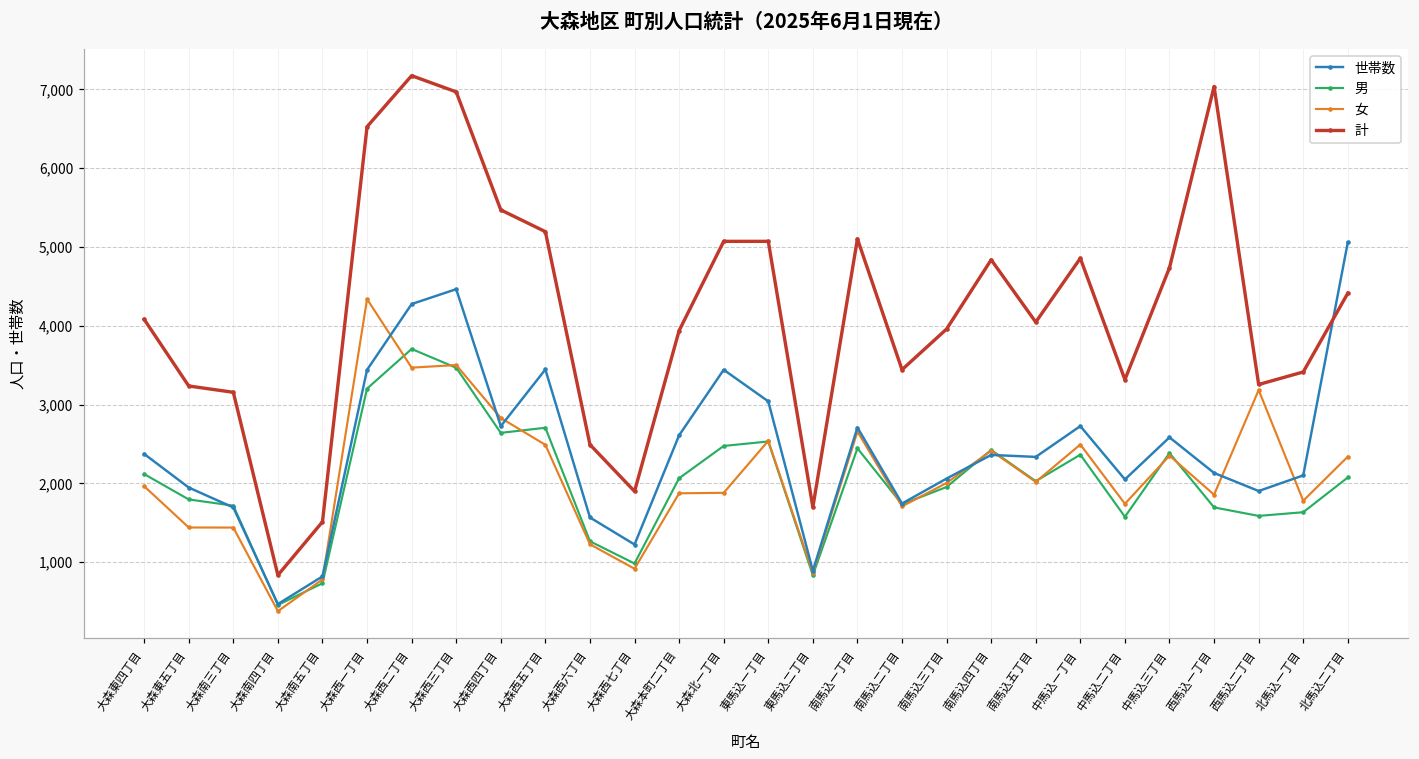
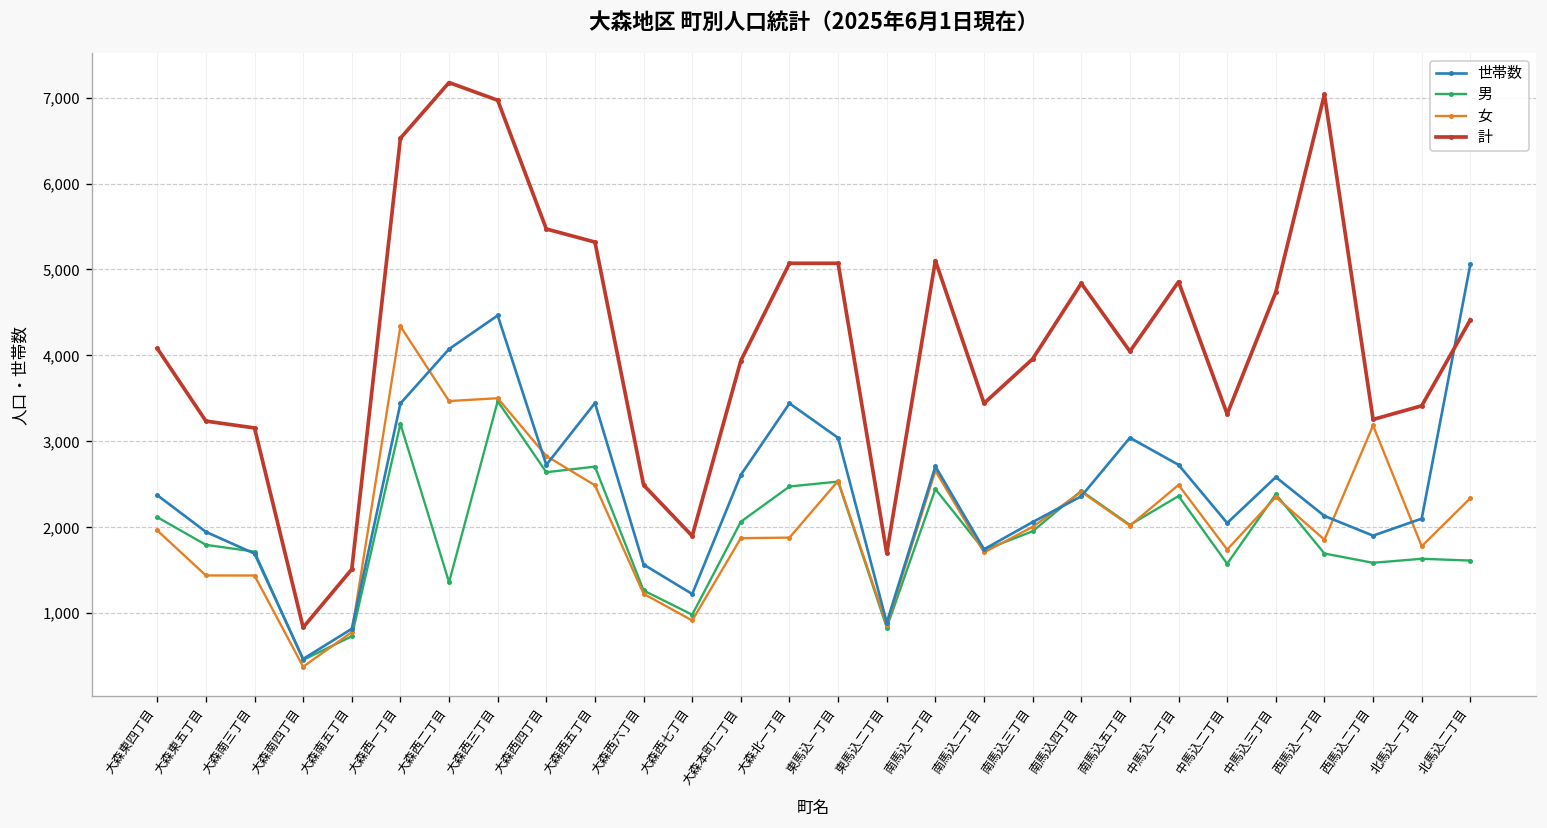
  {
    "世帯数": {
      "大森東四丁目": "2,400",
      "大森東五丁目": "1,900",
      "大森南五丁目": "800",
      "大森西一丁目": "3,400",
-     "大森西二丁目": "4,300",
+     "大森西二丁目": "4,100",
      "大森西三丁目": "4,500",
      "大森西四丁目": "2,700",
      "大森西五丁目": "3,400",
      "大森西六丁目": "1,600",
      "大森西七丁目": "1,200",
      "大森本町二丁目": "2,600",
      "大森北一丁目": "3,400",
      "東馬込一丁目": "3,000",
      "南馬込一丁目": "2,700",
      "南馬込三丁目": "2,100",
      "南馬込四丁目": "2,400",
-     "南馬込五丁目": "2,300",
+     "南馬込五丁目": "3,000",
      "中馬込一丁目": "2,700",
      "中馬込二丁目": "2,100",
      "中馬込三丁目": "2,600",
      "西馬込一丁目": "2,100",
      "西馬込二丁目": "1,900",
      "北馬込一丁目": "2,100",
      "北馬込二丁目": "5,100"
    },
    "男": {
      "大森東四丁目": "2,100",
      "大森東五丁目": "1,800",
      "大森南五丁目": "700",
      "大森西一丁目": "3,200",
-     "大森西二丁目": "3,700",
+     "大森西二丁目": "1,400",
      "大森西四丁目": "2,600",
      "大森西五丁目": "2,700",
      "大森西六丁目": "1,300",
      "大森西七丁目": "1,000",
      "大森本町二丁目": "2,100",
      "大森北一丁目": "2,500",
      "南馬込一丁目": "2,400",
      "南馬込三丁目": "2,000",
      "中馬込一丁目": "2,400",
      "中馬込二丁目": "1,600",
      "西馬込一丁目": "1,700",
      "西馬込二丁目": "1,600",
      "北馬込一丁目": "1,600",
-     "北馬込二丁目": "2,100"
+     "北馬込二丁目": "1,600"
    },
    "女": {
      "大森東四丁目": "2,000",
      "大森東五丁目": "1,400",
      "大森南三丁目": "1,400",
      "大森南四丁目": "400",
      "大森南五丁目": "800",
      "大森西一丁目": "4,300",
      "大森西二丁目": "3,500",
      "大森西四丁目": "2,800",
      "大森西五丁目": "2,500",
      "大森西六丁目": "1,200",
      "大森西七丁目": "900",
      "大森本町二丁目": "1,900",
      "大森北一丁目": "1,900",
      "南馬込一丁目": "2,700",
      "南馬込三丁目": "2,000",
      "中馬込一丁目": "2,500",
      "中馬込二丁目": "1,700",
      "西馬込一丁目": "1,900",
      "西馬込二丁目": "3,200",
      "北馬込一丁目": "1,800",
      "北馬込二丁目": "2,300"
    },
    "計": {
      "大森東四丁目": "4,100",
      "大森東五丁目": "3,200",
      "大森南三丁目": "3,200",
      "大森南四丁目": "800",
      "大森南五丁目": "1,500",
      "大森西一丁目": "6,500",
      "大森西二丁目": "7,200",
      "大森西三丁目": "7,000",
      "大森西四丁目": "5,500",
-     "大森西五丁目": "5,200",
+     "大森西五丁目": "5,300",
      "大森西六丁目": "2,500",
      "大森西七丁目": "1,900",
      "大森本町二丁目": "3,900",
      "大森北一丁目": "5,100",
      "東馬込一丁目": "5,100",
      "東馬込二丁目": "1,700",
      "南馬込一丁目": "5,100",
      "南馬込二丁目": "3,400",
      "南馬込三丁目": "4,000",
      "南馬込四丁目": "4,800",
      "南馬込五丁目": "4,000",
      "中馬込一丁目": "4,900",
      "中馬込二丁目": "3,300",
      "中馬込三丁目": "4,700",
      "西馬込一丁目": "7,000",
      "西馬込二丁目": "3,300",
      "北馬込一丁目": "3,400",
      "北馬込二丁目": "4,400"
    }
  }
